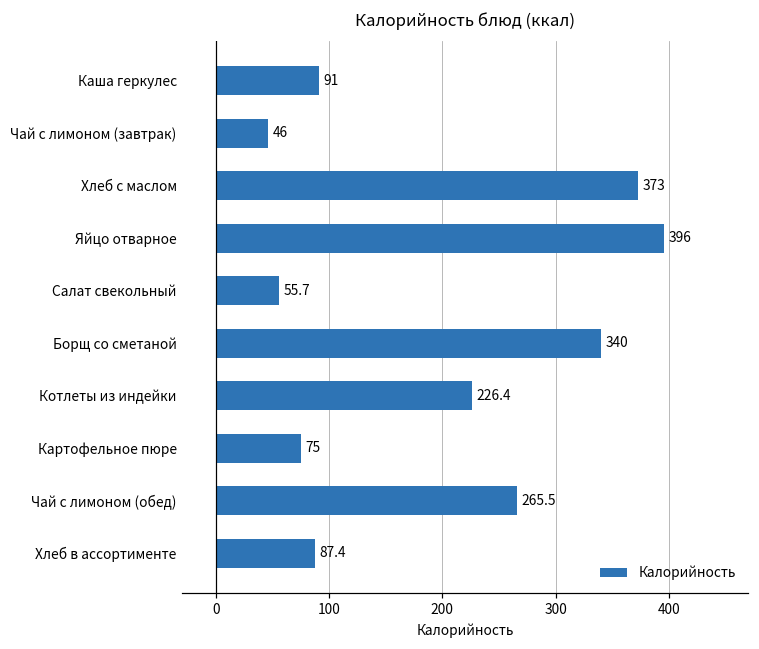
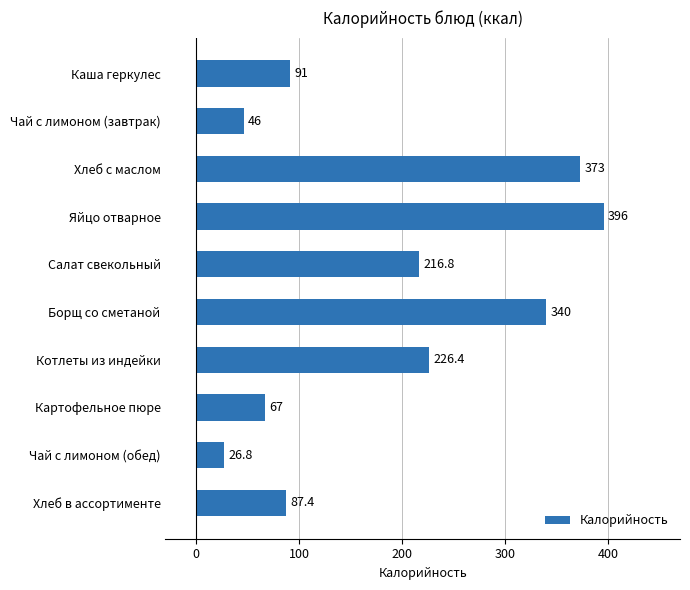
  {
    "Каша геркулес": 91,
    "Чай с лимоном (завтрак)": 46,
    "Хлеб с маслом": 373,
    "Яйцо отварное": 396,
-   "Салат свекольный": 55.7,
+   "Салат свекольный": 216.8,
    "Борщ со сметаной": 340,
    "Котлеты из индейки": 226.4,
-   "Картофельное пюре": 75,
-   "Чай с лимоном (обед)": 265.5,
+   "Картофельное пюре": 67,
+   "Чай с лимоном (обед)": 26.8,
    "Хлеб в ассортименте": 87.4
  }
